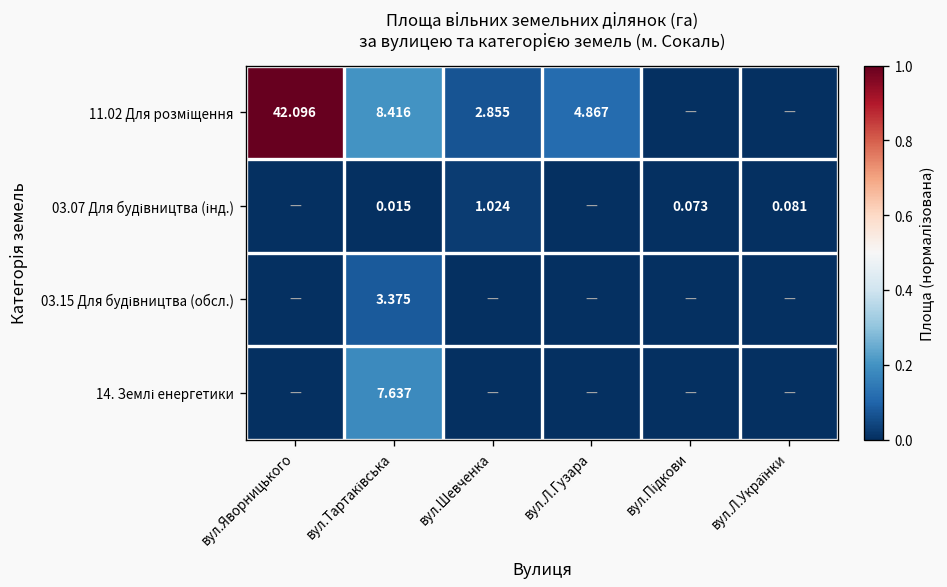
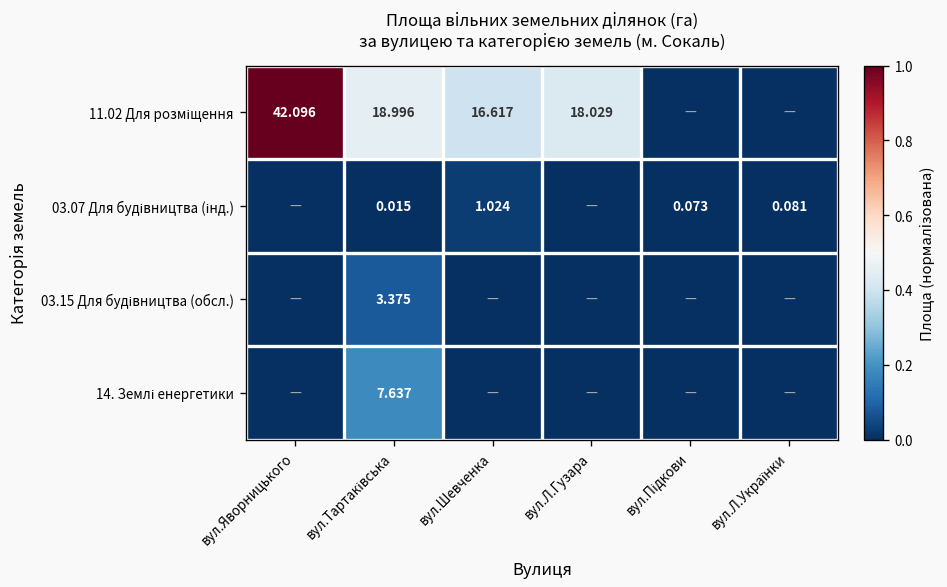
  {
    "11.02 Для розміщення": {
      "вул.Яворницького": 42.096,
-     "вул.Тартаківська": 8.416,
-     "вул.Шевченка": 2.855,
-     "вул.Л.Гузара": 4.867
+     "вул.Тартаківська": 18.996,
+     "вул.Шевченка": 16.617,
+     "вул.Л.Гузара": 18.029
    },
    "03.07 Для будівництва (інд.)": {
      "вул.Тартаківська": 0.015,
      "вул.Шевченка": 1.024,
      "вул.Підкови": 0.073,
      "вул.Л.Українки": 0.081
    },
    "03.15 Для будівництва (обсл.)": {
      "вул.Тартаківська": 3.375
    },
    "14. Землі енергетики": {
      "вул.Тартаківська": 7.637
    }
  }
